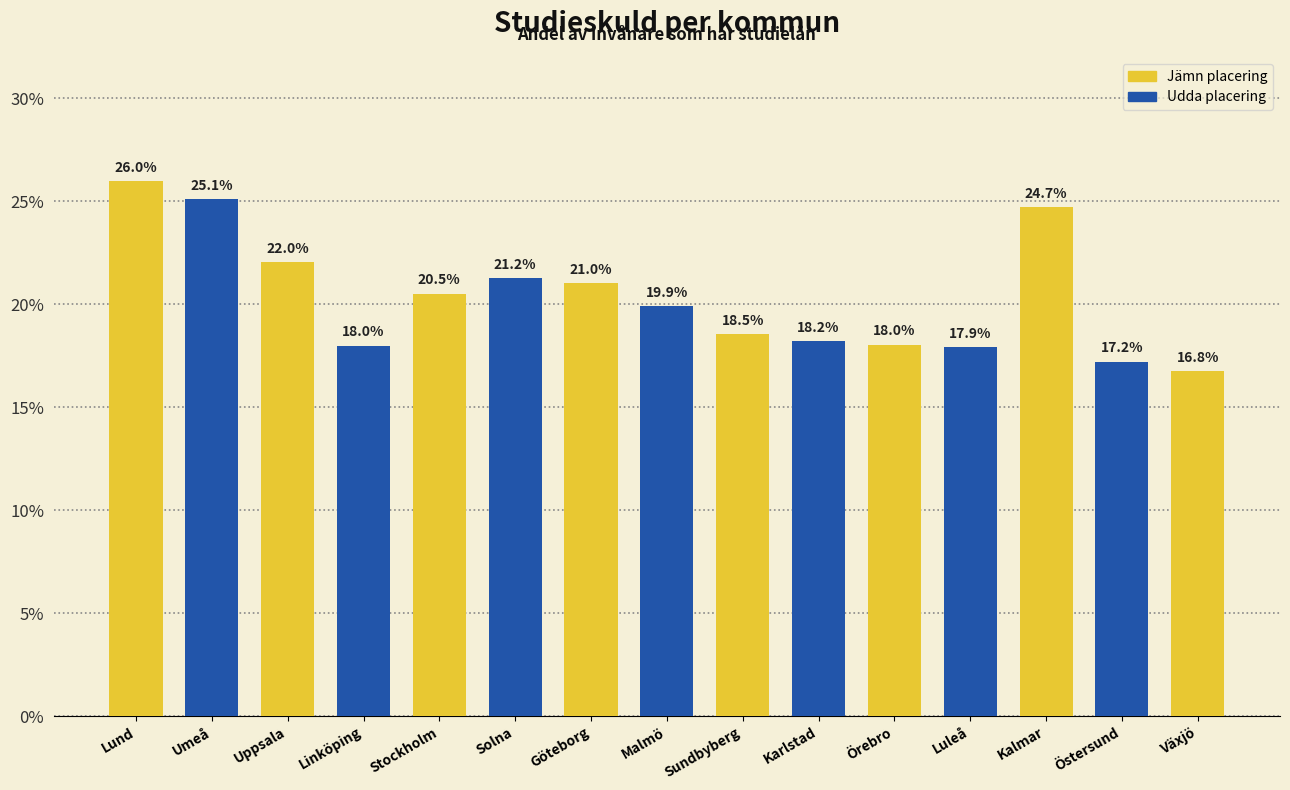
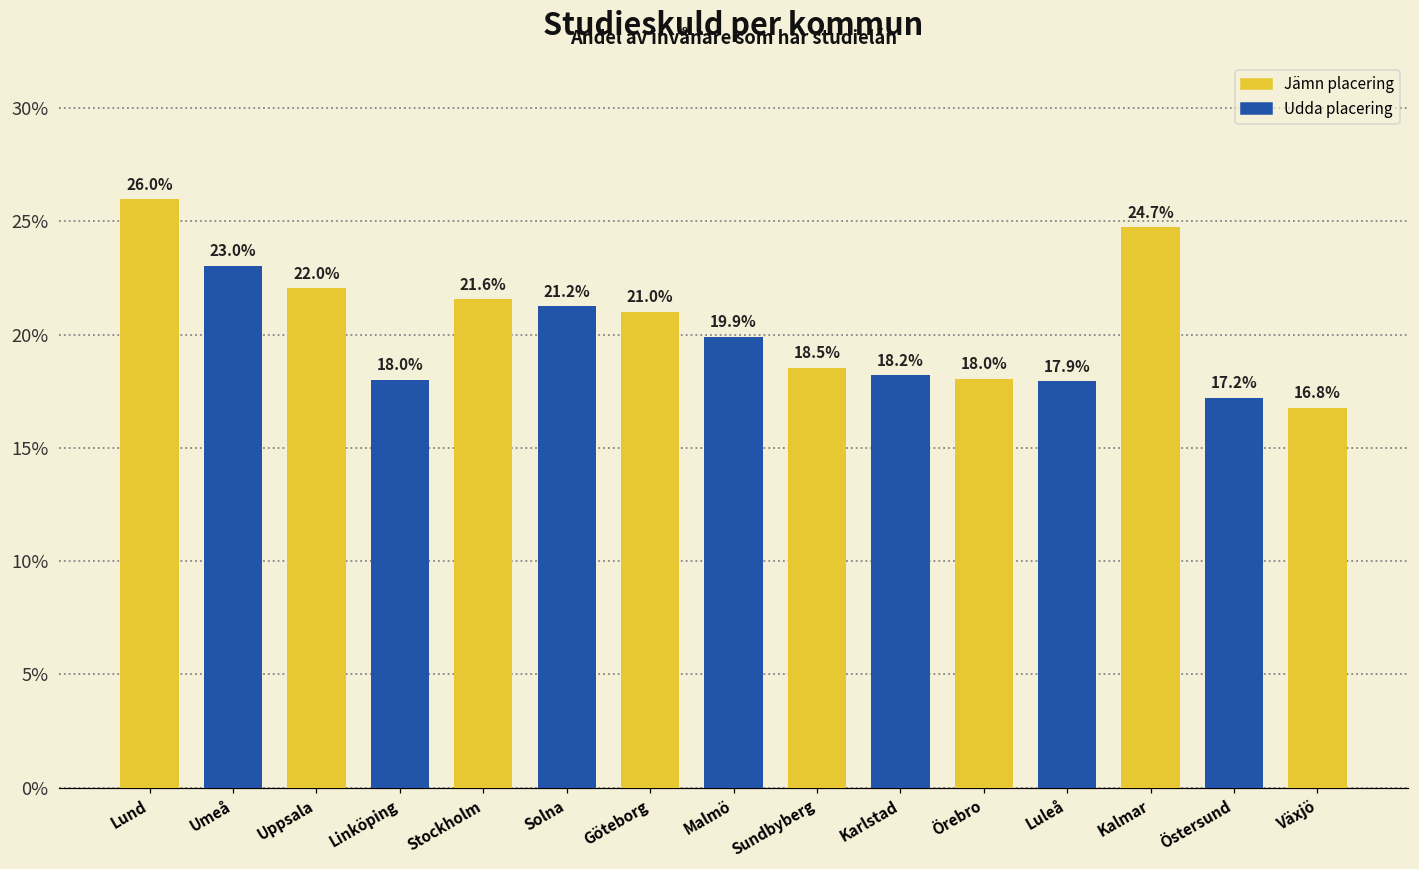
  {
    "Lund": "26.0%",
-   "Umeå": "25.1%",
+   "Umeå": "23.0%",
    "Uppsala": "22.0%",
    "Linköping": "18.0%",
-   "Stockholm": "20.5%",
+   "Stockholm": "21.6%",
    "Solna": "21.2%",
    "Göteborg": "21.0%",
    "Malmö": "19.9%",
    "Sundbyberg": "18.5%",
    "Karlstad": "18.2%",
    "Örebro": "18.0%",
    "Luleå": "17.9%",
    "Kalmar": "24.7%",
    "Östersund": "17.2%",
    "Växjö": "16.8%"
  }
